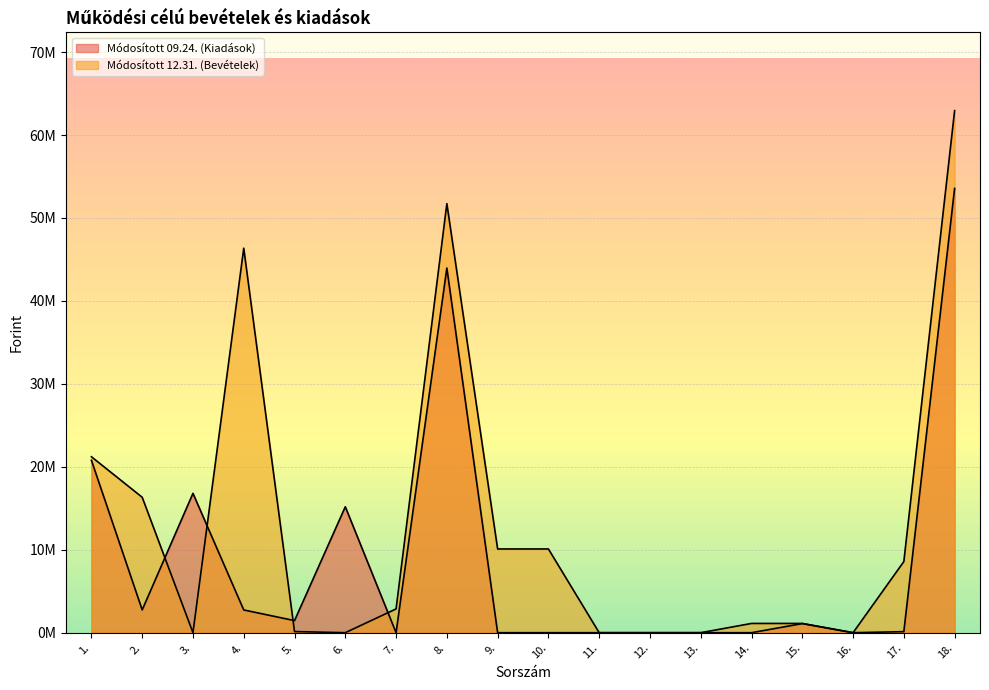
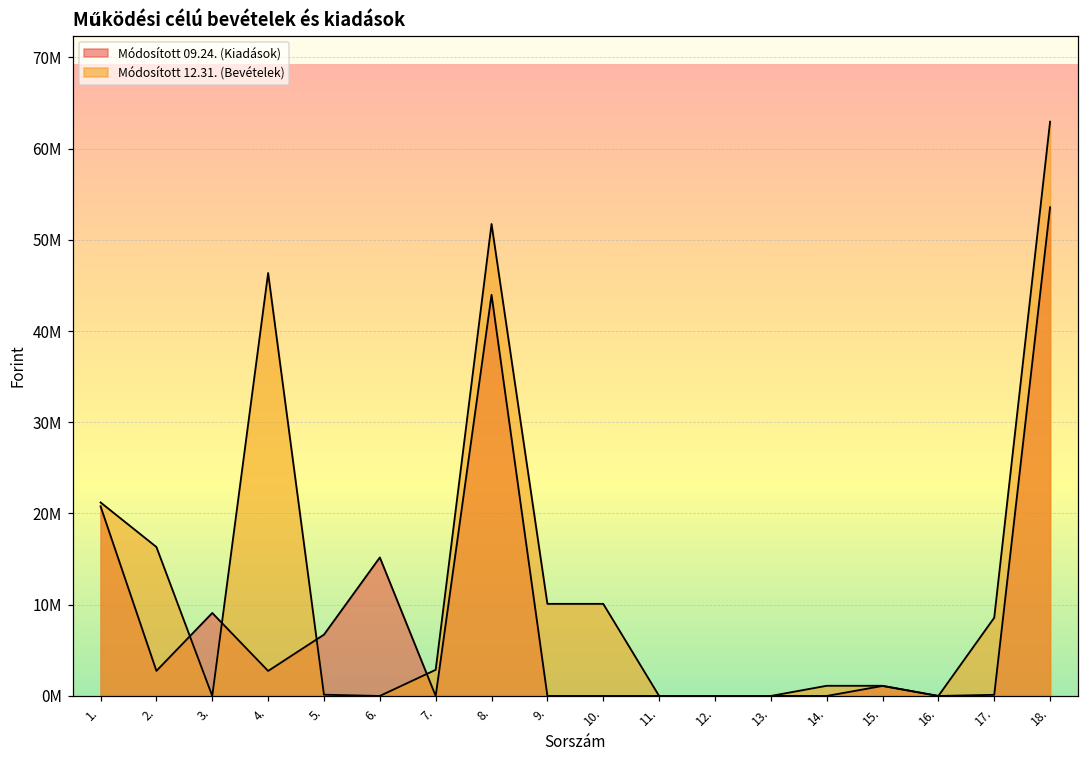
  {
    "Módosított 09.24. (Kiadások)": {
      "1.": 21000000,
      "2.": 3000000,
-     "3.": 17000000,
+     "3.": 9000000,
      "4.": 3000000,
-     "5.": 1000000,
+     "5.": 7000000,
      "6.": 15000000,
      "7.": 0,
      "8.": 44000000,
      "9.": 0,
      "10.": 0,
      "14.": 0,
      "17.": 0,
      "18.": 54000000
    },
    "Módosított 12.31. (Bevételek)": {
      "1.": 21000000,
      "2.": 16000000,
      "3.": 0,
      "4.": 46000000,
      "5.": 0,
      "6.": 0,
      "7.": 3000000,
      "8.": 52000000,
      "9.": 10000000,
      "10.": 10000000,
      "14.": 1000000,
      "17.": 9000000,
      "18.": 63000000
    }
  }
